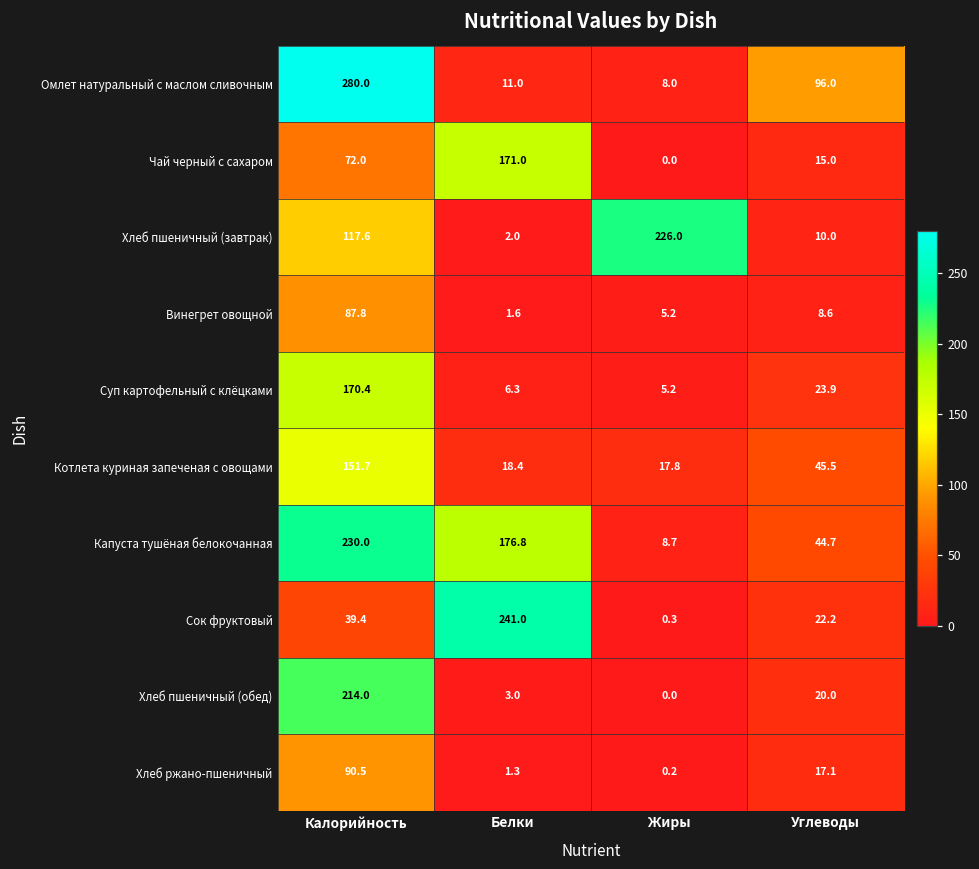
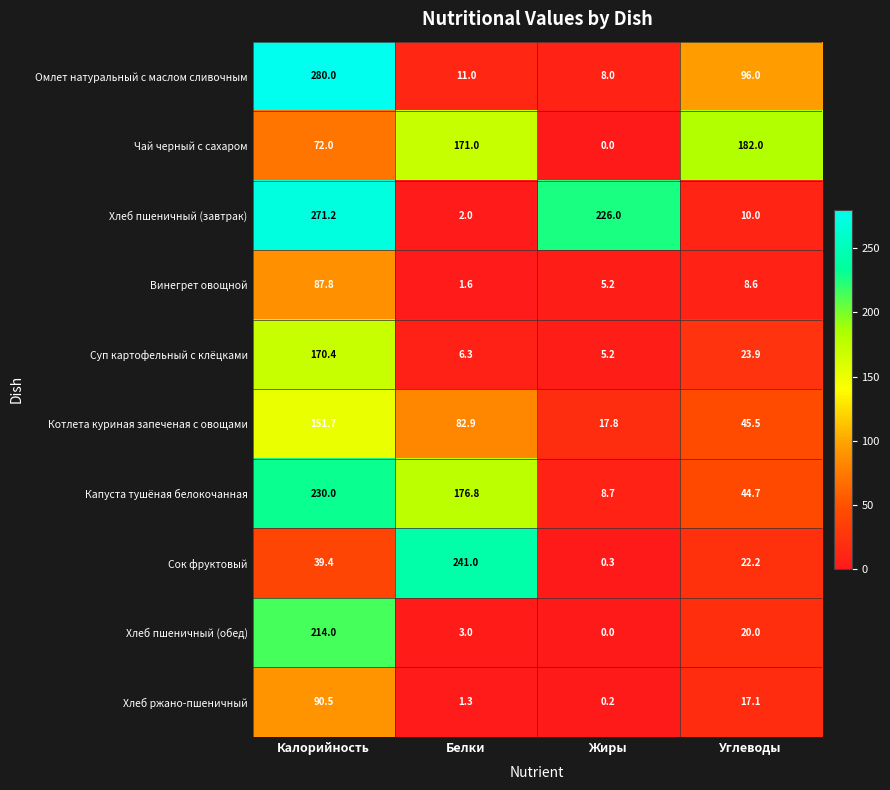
  {
    "Омлет натуральный с маслом сливочным": {
      "Калорийность": 280.0,
      "Белки": 11.0,
      "Жиры": 8.0,
      "Углеводы": 96.0
    },
    "Чай черный с сахаром": {
      "Калорийность": 72.0,
      "Белки": 171.0,
      "Жиры": 0.0,
-     "Углеводы": 15.0
+     "Углеводы": 182.0
    },
    "Хлеб пшеничный (завтрак)": {
-     "Калорийность": 117.6,
+     "Калорийность": 271.2,
      "Белки": 2.0,
      "Жиры": 226.0,
      "Углеводы": 10.0
    },
    "Винегрет овощной": {
      "Калорийность": 87.8,
      "Белки": 1.6,
      "Жиры": 5.2,
      "Углеводы": 8.6
    },
    "Суп картофельный с клёцками": {
      "Калорийность": 170.4,
      "Белки": 6.3,
      "Жиры": 5.2,
      "Углеводы": 23.9
    },
    "Котлета куриная запеченая с овощами": {
      "Калорийность": 151.7,
-     "Белки": 18.4,
+     "Белки": 82.9,
      "Жиры": 17.8,
      "Углеводы": 45.5
    },
    "Капуста тушёная белокочанная": {
      "Калорийность": 230.0,
      "Белки": 176.8,
      "Жиры": 8.7,
      "Углеводы": 44.7
    },
    "Сок фруктовый": {
      "Калорийность": 39.4,
      "Белки": 241.0,
      "Жиры": 0.3,
      "Углеводы": 22.2
    },
    "Хлеб пшеничный (обед)": {
      "Калорийность": 214.0,
      "Белки": 3.0,
      "Жиры": 0.0,
      "Углеводы": 20.0
    },
    "Хлеб ржано-пшеничный": {
      "Калорийность": 90.5,
      "Белки": 1.3,
      "Жиры": 0.2,
      "Углеводы": 17.1
    }
  }
